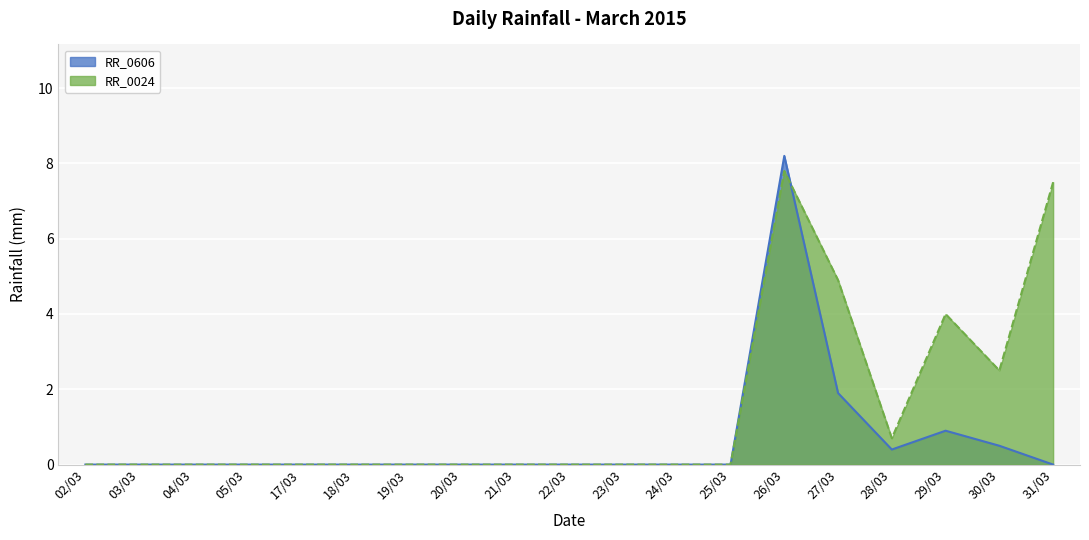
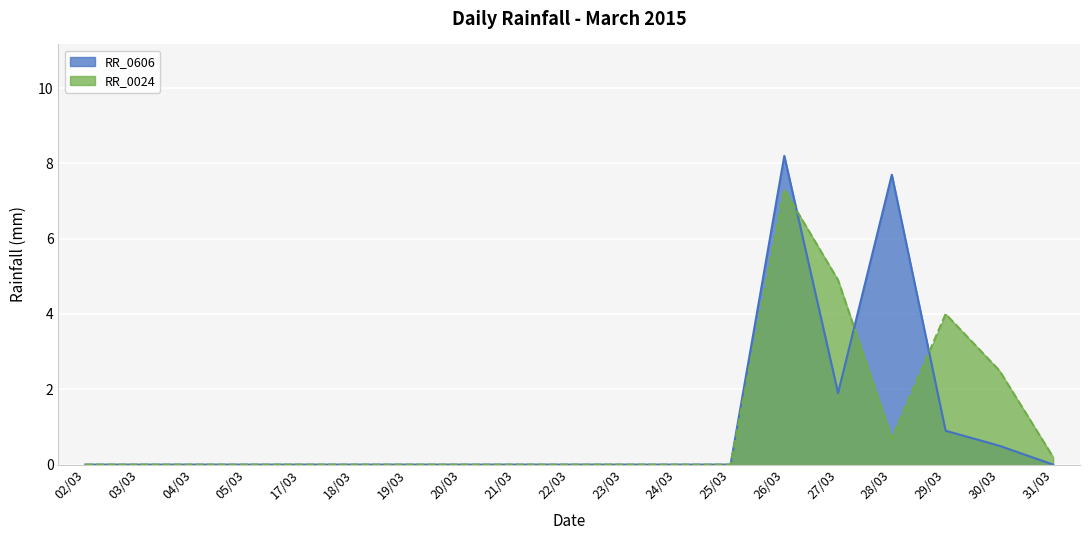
  {
    "RR_0606": {
      "26/03": 8.2,
      "27/03": 1.9,
-     "28/03": 0.4,
+     "28/03": 7.7,
      "29/03": 0.9,
      "30/03": 0.5,
      "31/03": 0.0
    },
    "RR_0024": {
-     "26/03": 7.8,
+     "26/03": 7.3,
      "27/03": 4.9,
      "28/03": 0.7,
      "29/03": 4.0,
      "30/03": 2.5,
-     "31/03": 7.5
+     "31/03": 0.2
    }
  }
